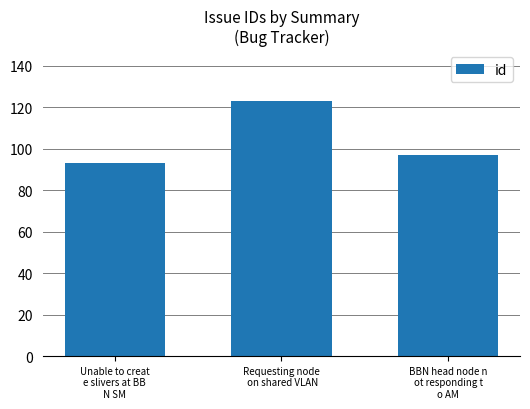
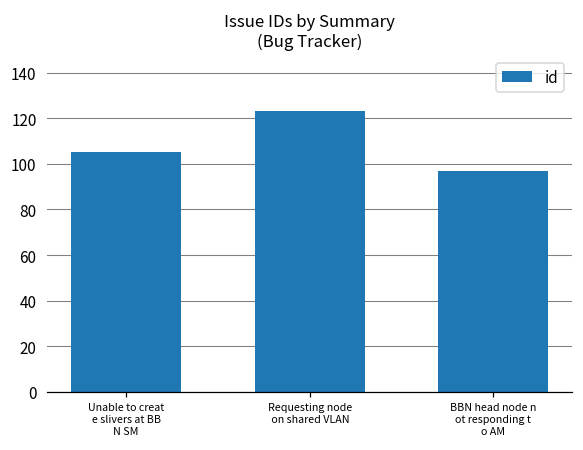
  {
-   "Unable to creat e slivers at BB N SM": 93,
+   "Unable to creat e slivers at BB N SM": 105,
    "Requesting node on shared VLAN": 123,
    "BBN head node n ot responding t o AM": 97
  }
